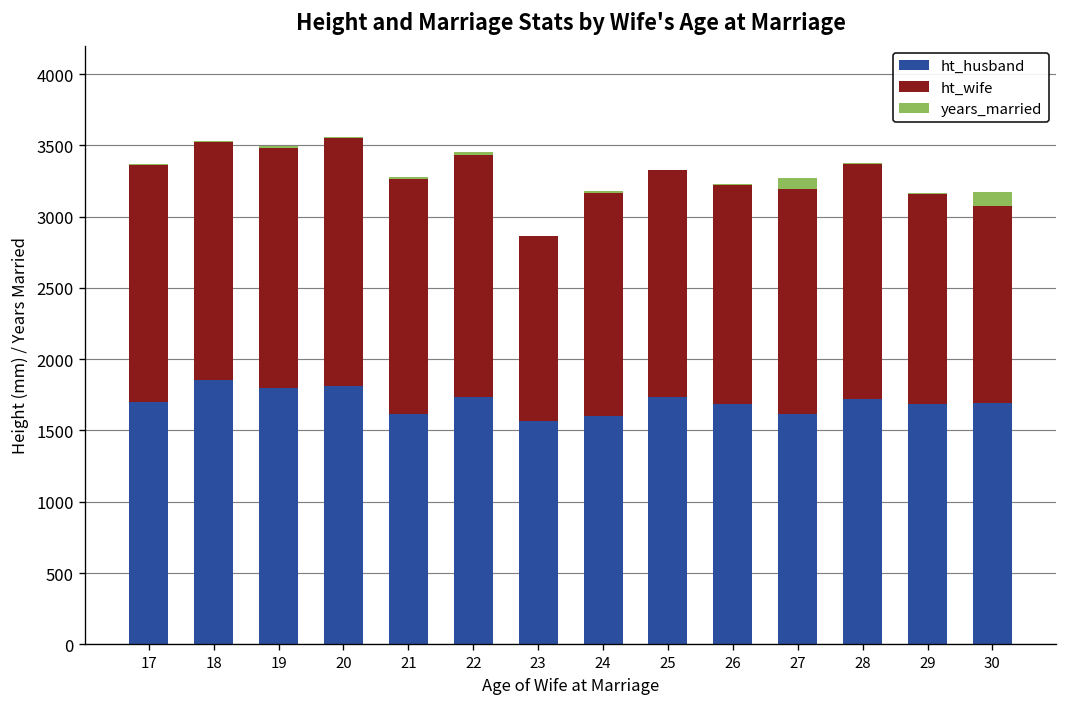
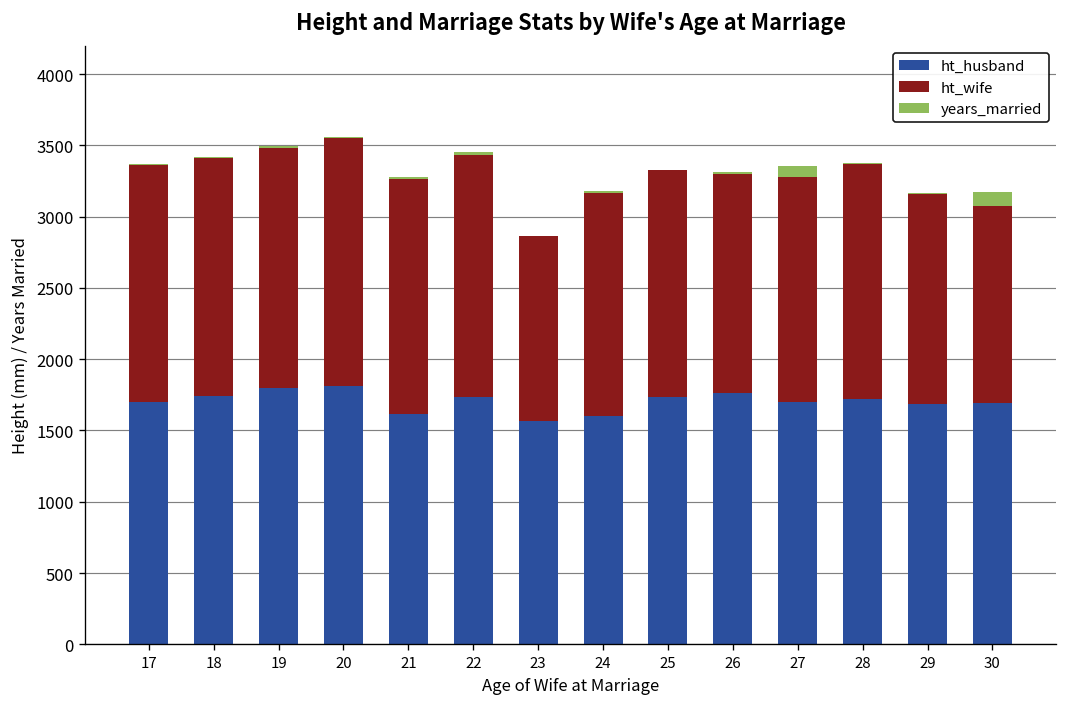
  {
    "ht_husband": {
      "17": 1700,
-     "18": 1850,
+     "18": 1740,
      "19": 1800,
      "20": 1810,
      "21": 1620,
      "22": 1740,
      "23": 1570,
      "24": 1600,
      "25": 1740,
-     "26": 1680,
-     "27": 1620,
+     "26": 1760,
+     "27": 1700,
      "28": 1720,
      "29": 1680,
      "30": 1700
    },
    "ht_wife": {
      "17": 1660,
      "18": 1670,
      "19": 1680,
      "20": 1740,
      "21": 1650,
      "22": 1700,
      "23": 1300,
      "24": 1570,
      "25": 1590,
      "26": 1540,
      "27": 1580,
      "28": 1650,
      "29": 1480,
      "30": 1380
    },
    "years_married": {
      "27": 80,
      "30": 90
    }
  }
